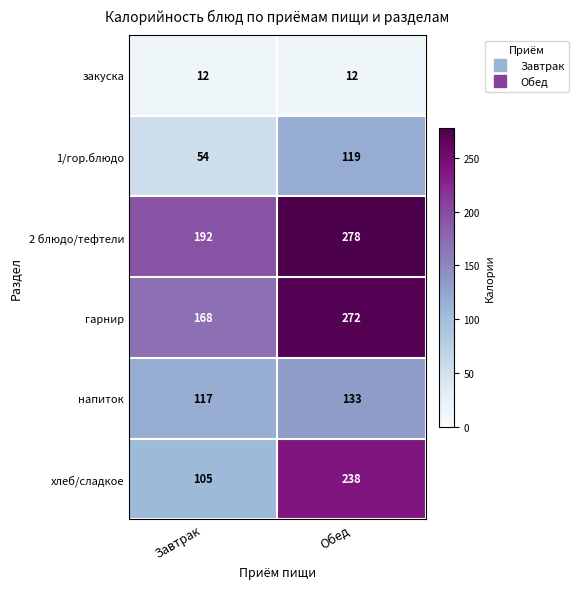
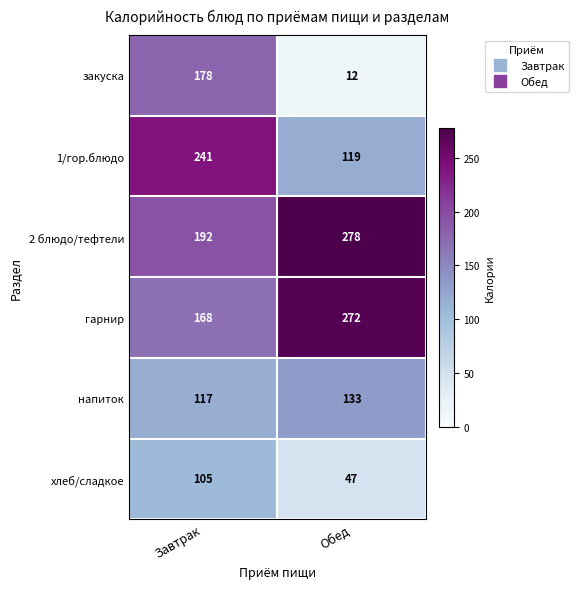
  {
    "закуска": {
-     "Завтрак": 12,
+     "Завтрак": 178,
      "Обед": 12
    },
    "1/гор.блюдо": {
-     "Завтрак": 54,
+     "Завтрак": 241,
      "Обед": 119
    },
    "2 блюдо/тефтели": {
      "Завтрак": 192,
      "Обед": 278
    },
    "гарнир": {
      "Завтрак": 168,
      "Обед": 272
    },
    "напиток": {
      "Завтрак": 117,
      "Обед": 133
    },
    "хлеб/сладкое": {
      "Завтрак": 105,
-     "Обед": 238
+     "Обед": 47
    }
  }
